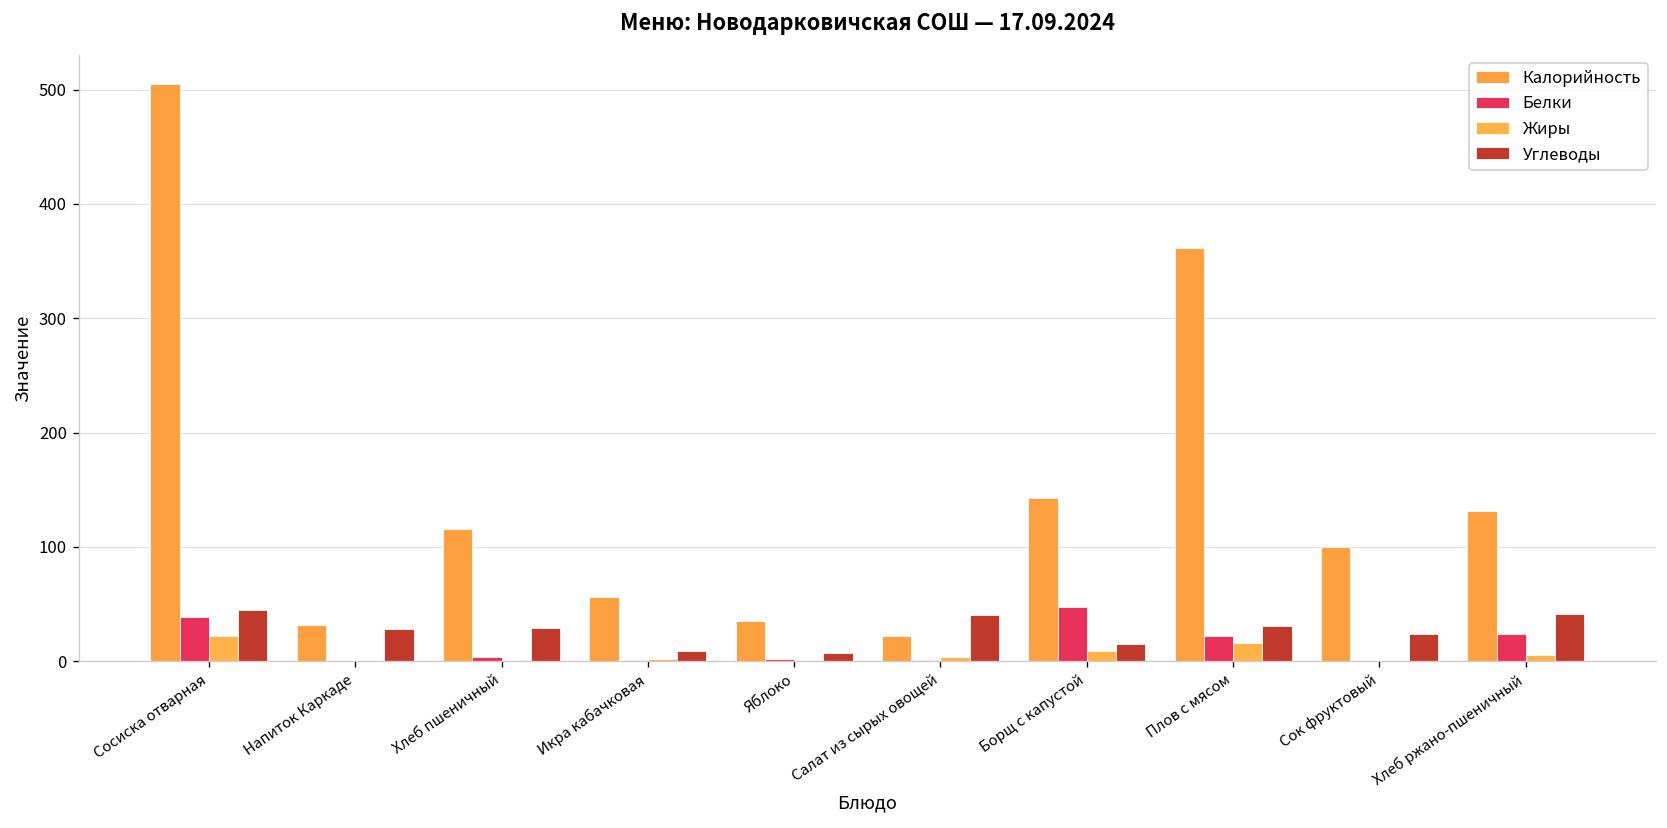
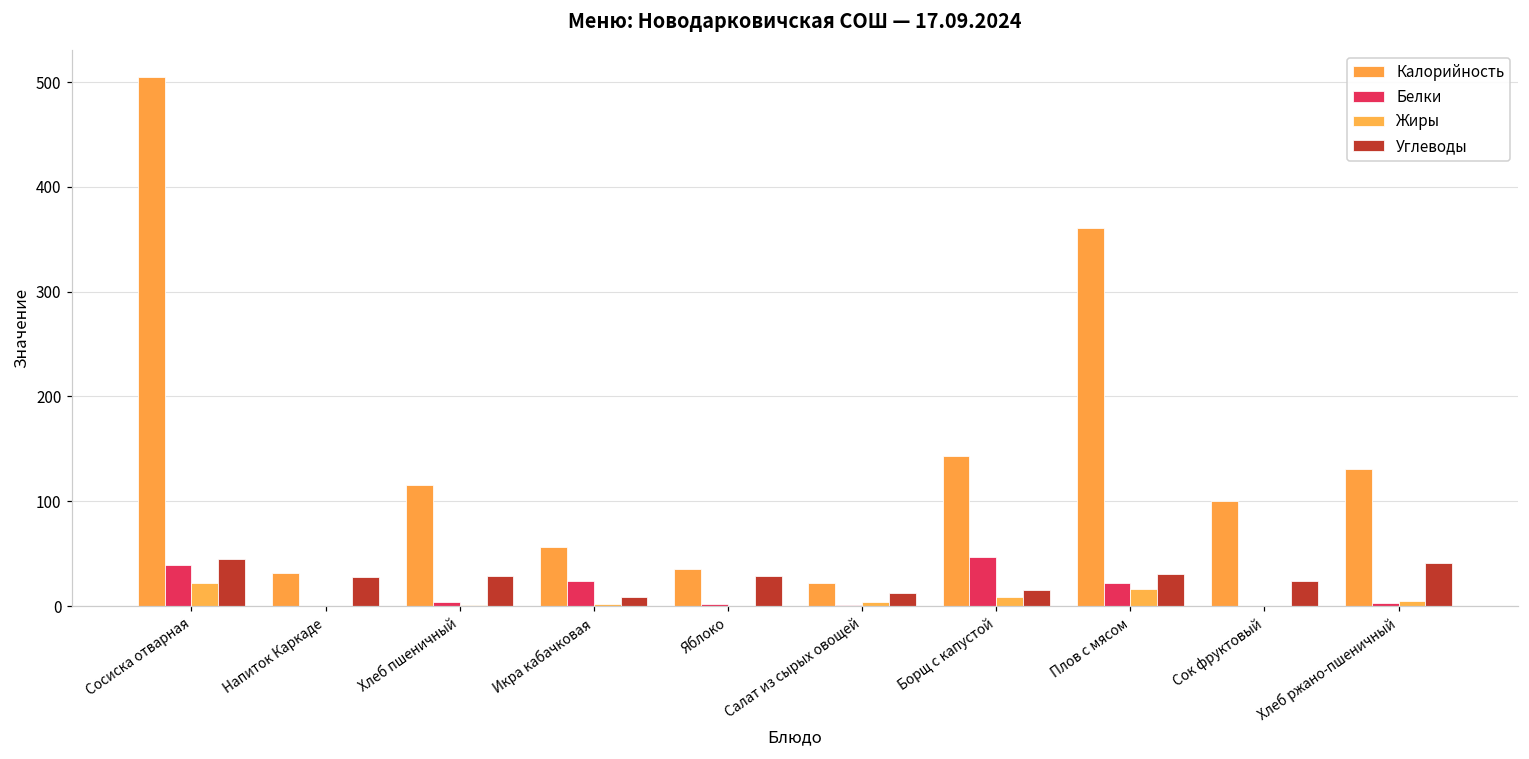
  {
    "Белки": {
      "Сосиска отварная": 40,
      "Напиток Каркаде": 0,
      "Хлеб пшеничный": 0,
-     "Икра кабачковая": 0,
+     "Икра кабачковая": 20,
      "Борщ с капустой": 50,
      "Плов с мясом": 20,
      "Сок фруктовый": 0,
-     "Хлеб ржано-пшеничный": 20
+     "Хлеб ржано-пшеничный": 0
    },
    "Углеводы": {
      "Сосиска отварная": 50,
      "Напиток Каркаде": 30,
      "Хлеб пшеничный": 30,
      "Икра кабачковая": 10,
-     "Яблоко": 10,
-     "Салат из сырых овощей": 40,
+     "Яблоко": 30,
+     "Салат из сырых овощей": 10,
      "Борщ с капустой": 20,
      "Плов с мясом": 30,
      "Сок фруктовый": 20,
      "Хлеб ржано-пшеничный": 40
    }
  }
